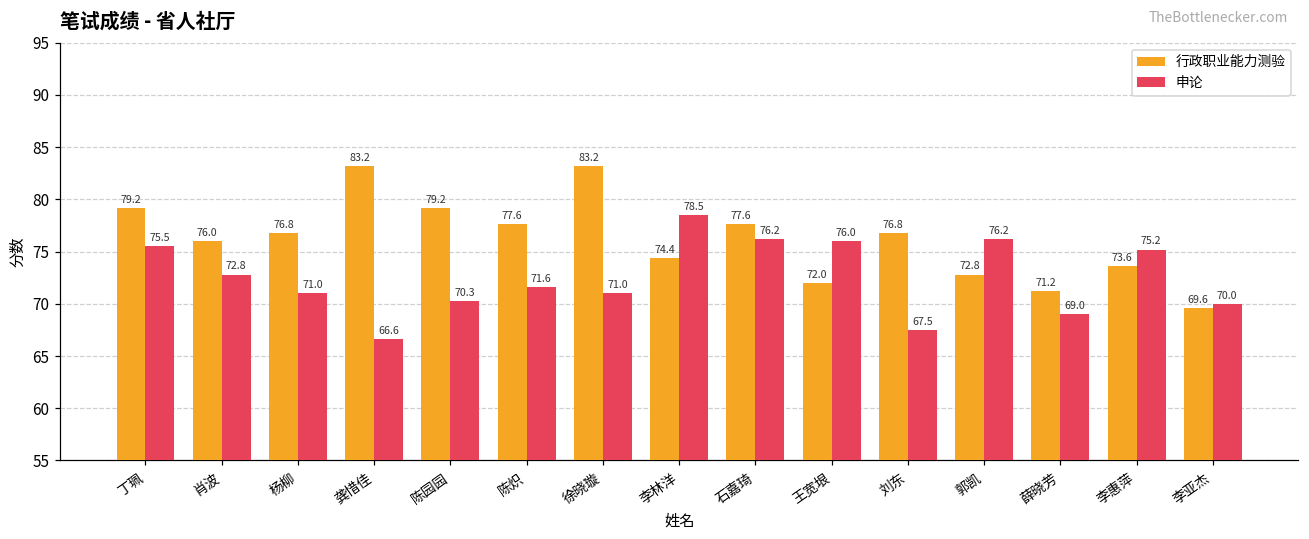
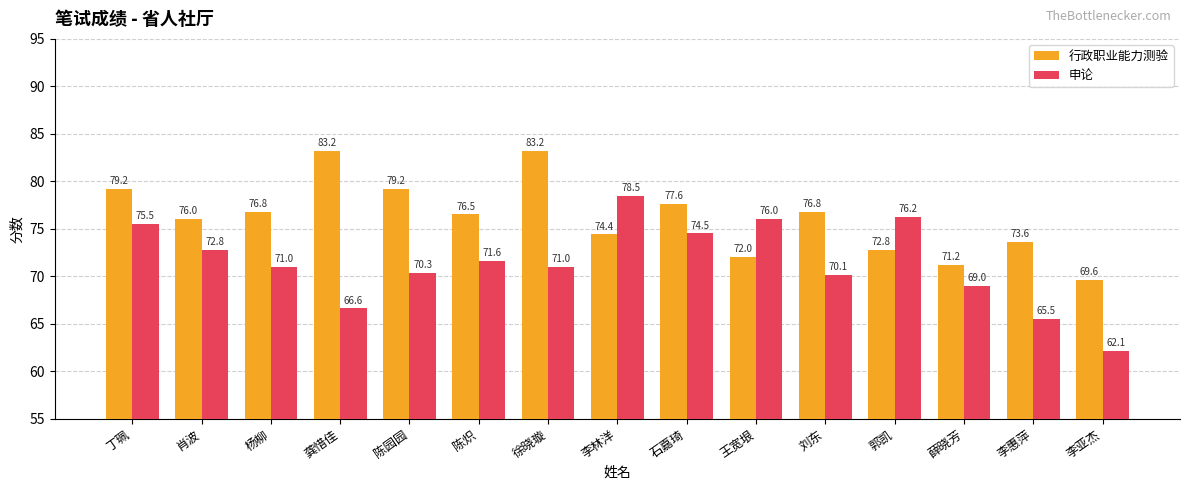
  {
    "行政职业能力测验": {
      "丁珮": 79.2,
      "肖波": 76.0,
      "杨柳": 76.8,
      "龚惜佳": 83.2,
      "陈园园": 79.2,
-     "陈炽": 77.6,
+     "陈炽": 76.5,
      "徐晓璇": 83.2,
      "李林洋": 74.4,
      "石嘉琦": 77.6,
      "王宽垠": 72.0,
      "刘东": 76.8,
      "郭凯": 72.8,
      "薛晓芳": 71.2,
      "李惠萍": 73.6,
      "李亚杰": 69.6
    },
    "申论": {
      "丁珮": 75.5,
      "肖波": 72.8,
      "杨柳": 71.0,
      "龚惜佳": 66.6,
      "陈园园": 70.3,
      "陈炽": 71.6,
      "徐晓璇": 71.0,
      "李林洋": 78.5,
-     "石嘉琦": 76.2,
+     "石嘉琦": 74.5,
      "王宽垠": 76.0,
-     "刘东": 67.5,
+     "刘东": 70.1,
      "郭凯": 76.2,
      "薛晓芳": 69.0,
-     "李惠萍": 75.2,
-     "李亚杰": 70.0
+     "李惠萍": 65.5,
+     "李亚杰": 62.1
    }
  }
